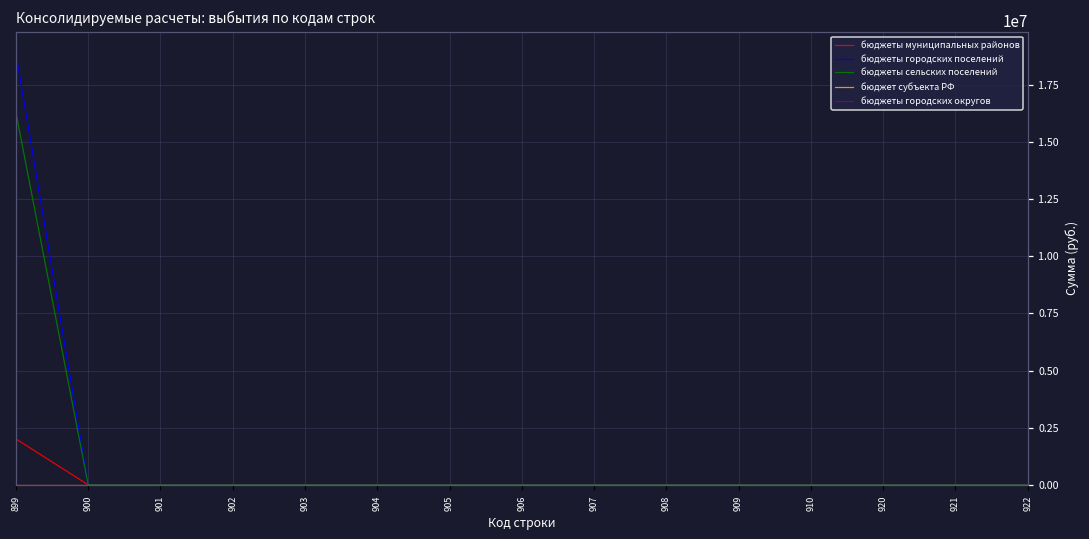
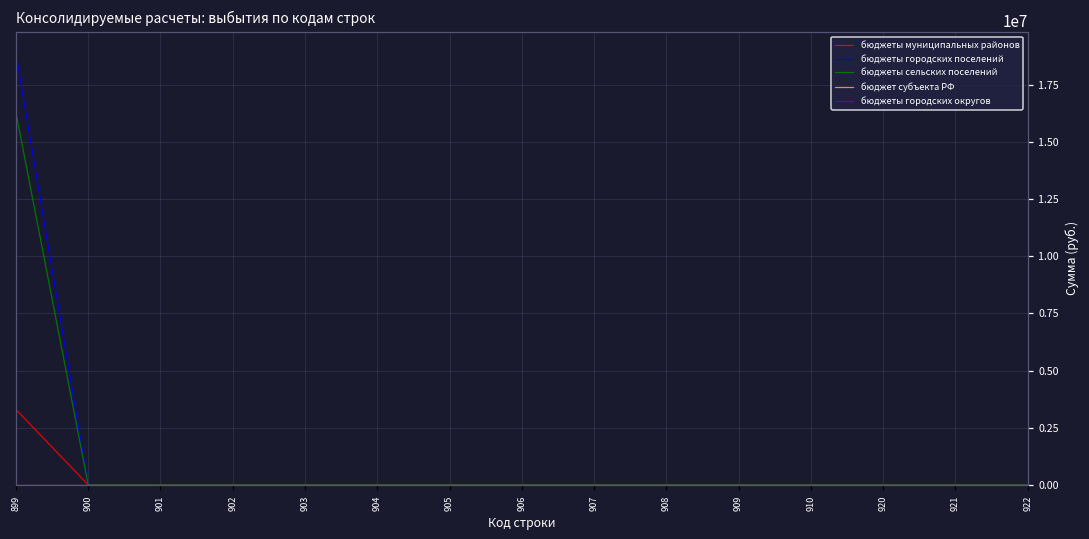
  {
    "бюджеты муниципальных районов": {
-     "899": 2000000
+     "899": 3300000
    },
    "бюджеты городских поселений": {
      "899": 18900000
    },
    "бюджеты сельских поселений": {
      "899": 16300000
    },
    "бюджеты городских округов": {
      "899": 0
    }
  }
